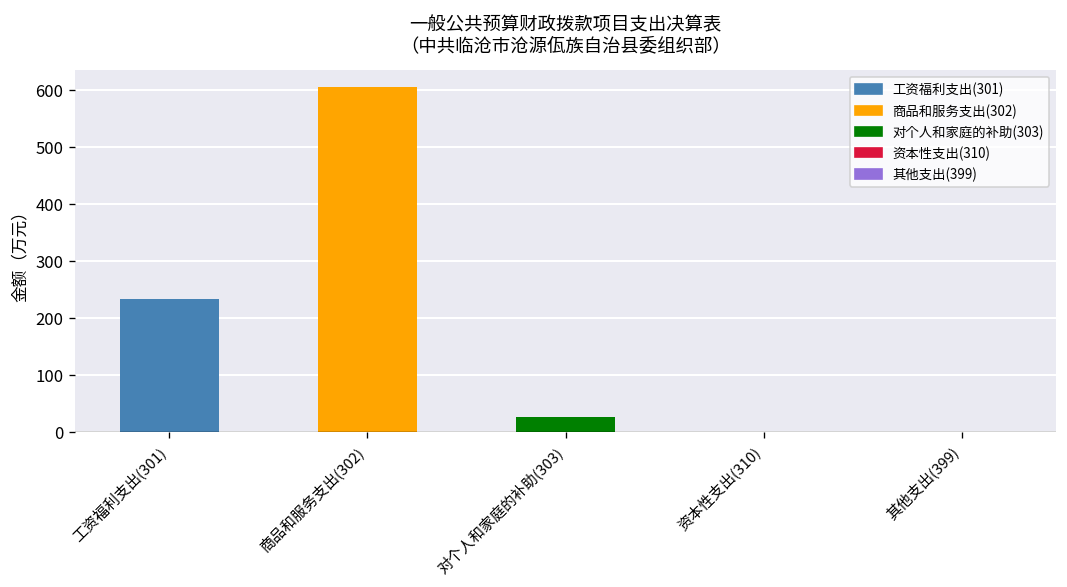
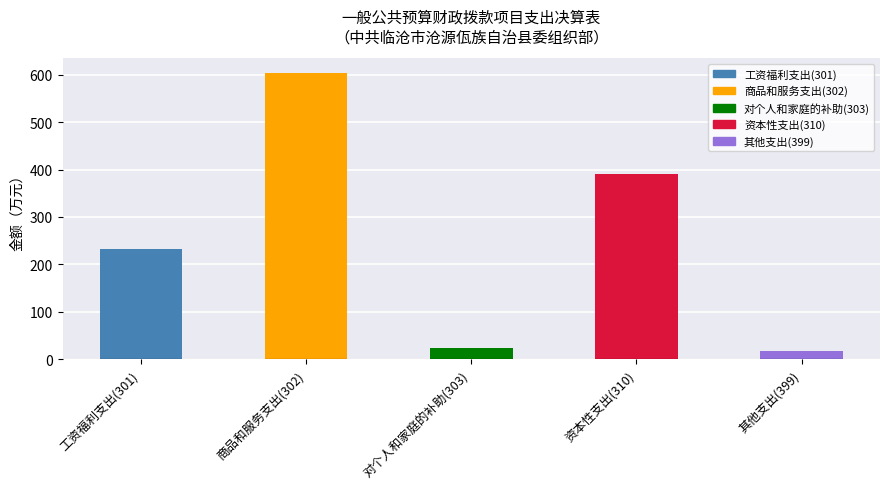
  {
    "工资福利支出(301)": 230,
    "商品和服务支出(302)": 600,
    "对个人和家庭的补助(303)": 30,
-   "资本性支出(310)": 0,
-   "其他支出(399)": 0
+   "资本性支出(310)": 390,
+   "其他支出(399)": 20
  }
